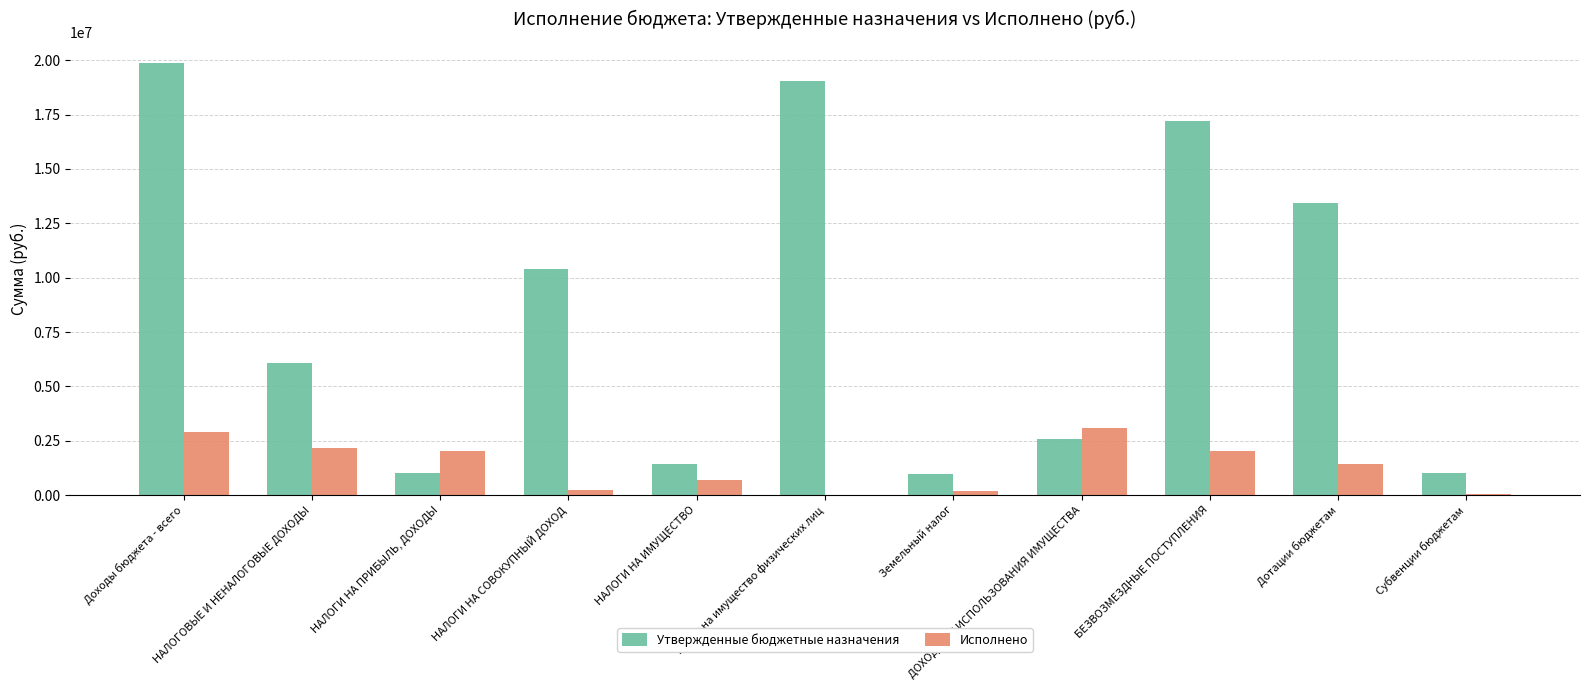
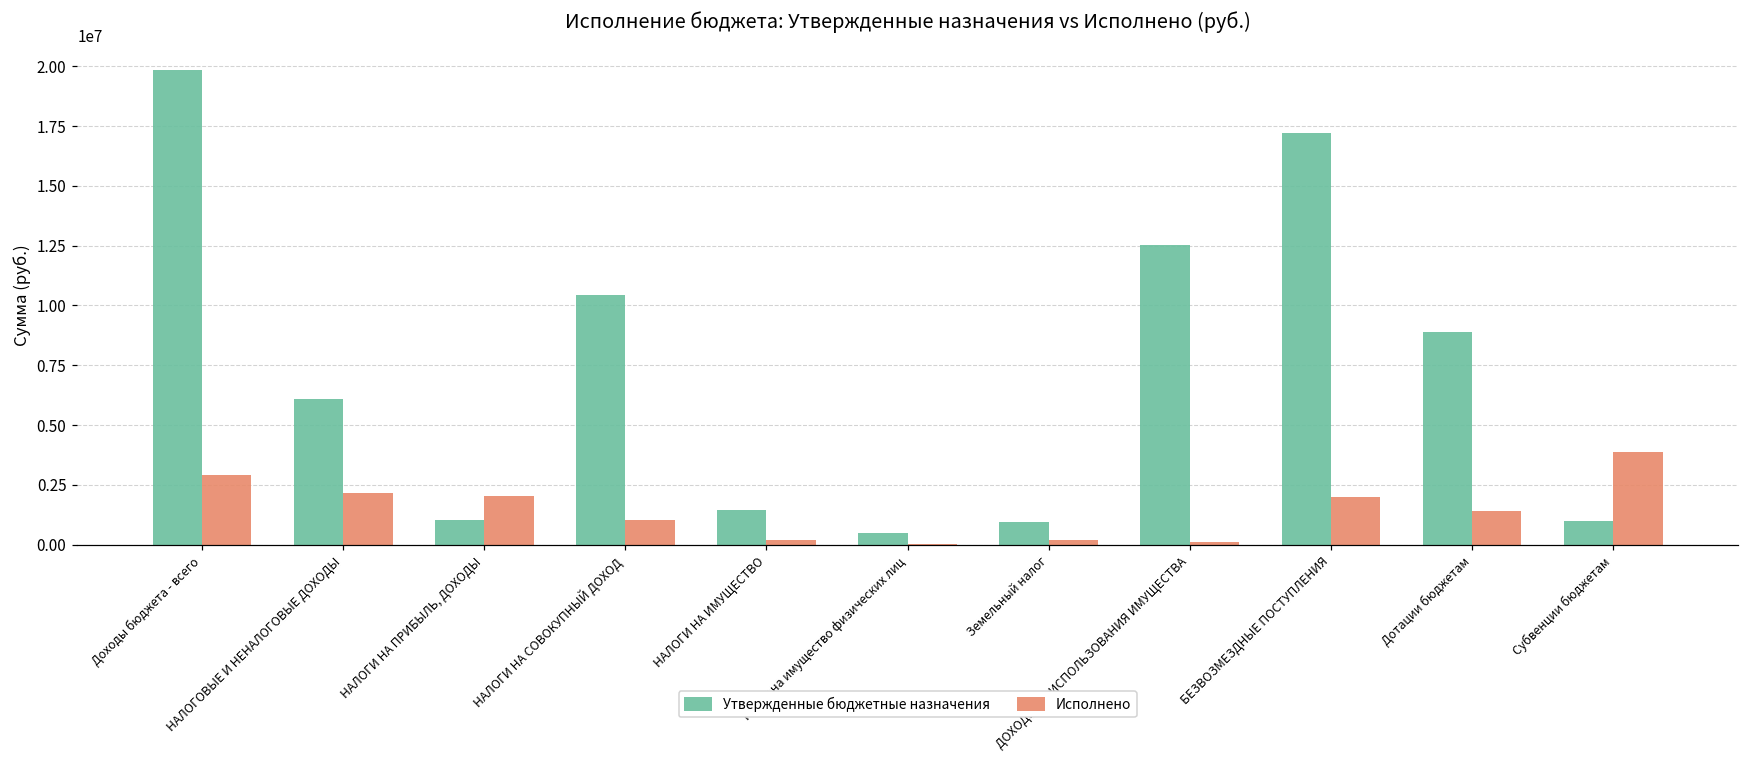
  {
    "Утвержденные бюджетные назначения": {
      "Доходы бюджета - всего": 19900000,
      "НАЛОГОВЫЕ И НЕНАЛОГОВЫЕ ДОХОДЫ": 6100000,
      "НАЛОГИ НА ПРИБЫЛЬ, ДОХОДЫ": 1000000,
      "НАЛОГИ НА СОВОКУПНЫЙ ДОХОД": 10400000,
      "НАЛОГИ НА ИМУЩЕСТВО": 1500000,
-     "Налог на имущество физических лиц": 19100000,
+     "Налог на имущество физических лиц": 500000,
      "Земельный налог": 1000000,
-     "ДОХОДЫ ОТ ИСПОЛЬЗОВАНИЯ ИМУЩЕСТВА": 2600000,
+     "ДОХОДЫ ОТ ИСПОЛЬЗОВАНИЯ ИМУЩЕСТВА": 12500000,
      "БЕЗВОЗМЕЗДНЫЕ ПОСТУПЛЕНИЯ": 17200000,
-     "Дотации бюджетам": 13400000,
+     "Дотации бюджетам": 8900000,
      "Субвенции бюджетам": 1000000
    },
    "Исполнено": {
      "Доходы бюджета - всего": 2900000,
      "НАЛОГОВЫЕ И НЕНАЛОГОВЫЕ ДОХОДЫ": 2200000,
      "НАЛОГИ НА ПРИБЫЛЬ, ДОХОДЫ": 2000000,
-     "НАЛОГИ НА СОВОКУПНЫЙ ДОХОД": 200000,
-     "НАЛОГИ НА ИМУЩЕСТВО": 700000,
+     "НАЛОГИ НА СОВОКУПНЫЙ ДОХОД": 1000000,
+     "НАЛОГИ НА ИМУЩЕСТВО": 200000,
      "Земельный налог": 200000,
-     "ДОХОДЫ ОТ ИСПОЛЬЗОВАНИЯ ИМУЩЕСТВА": 3100000,
+     "ДОХОДЫ ОТ ИСПОЛЬЗОВАНИЯ ИМУЩЕСТВА": 100000,
      "БЕЗВОЗМЕЗДНЫЕ ПОСТУПЛЕНИЯ": 2000000,
      "Дотации бюджетам": 1400000,
-     "Субвенции бюджетам": 100000
+     "Субвенции бюджетам": 3900000
    }
  }
